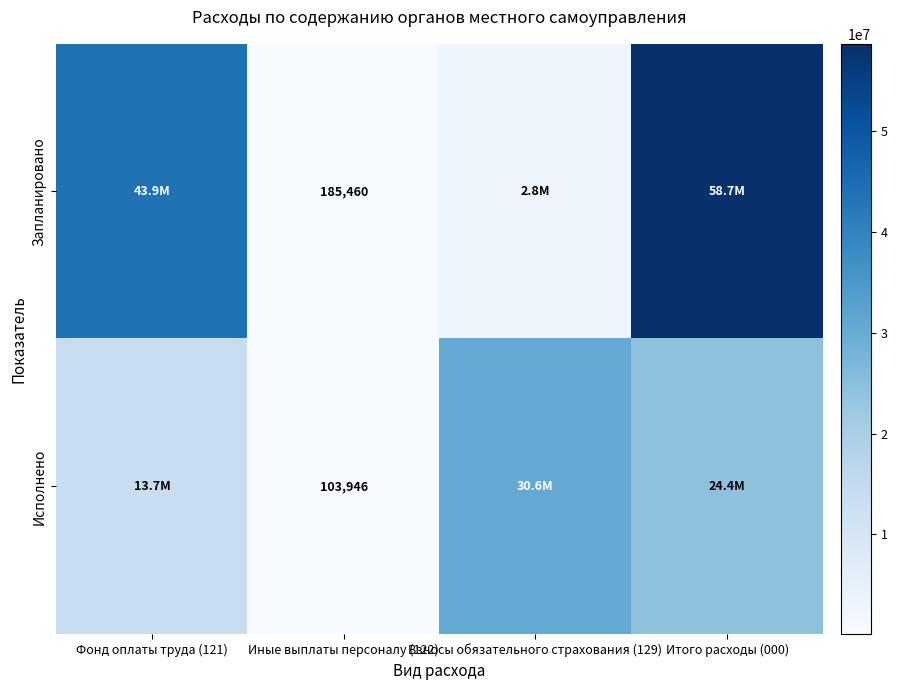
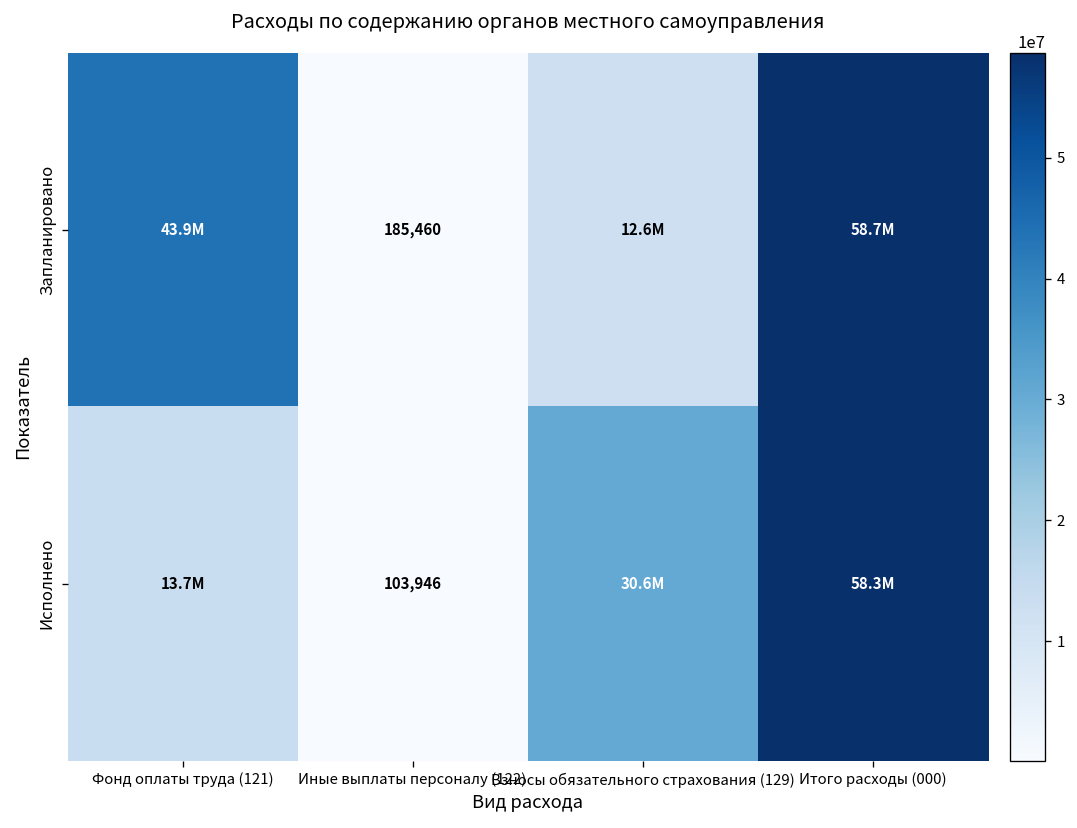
  {
    "Запланировано": {
      "Фонд оплаты труда (121)": "43.9M",
-     "Взносы обязательного страхования (129)": "2.8M",
+     "Взносы обязательного страхования (129)": "12.6M",
      "Итого расходы (000)": "58.7M"
    },
    "Исполнено": {
      "Фонд оплаты труда (121)": "13.7M",
      "Взносы обязательного страхования (129)": "30.6M",
-     "Итого расходы (000)": "24.4M"
+     "Итого расходы (000)": "58.3M"
    }
  }
